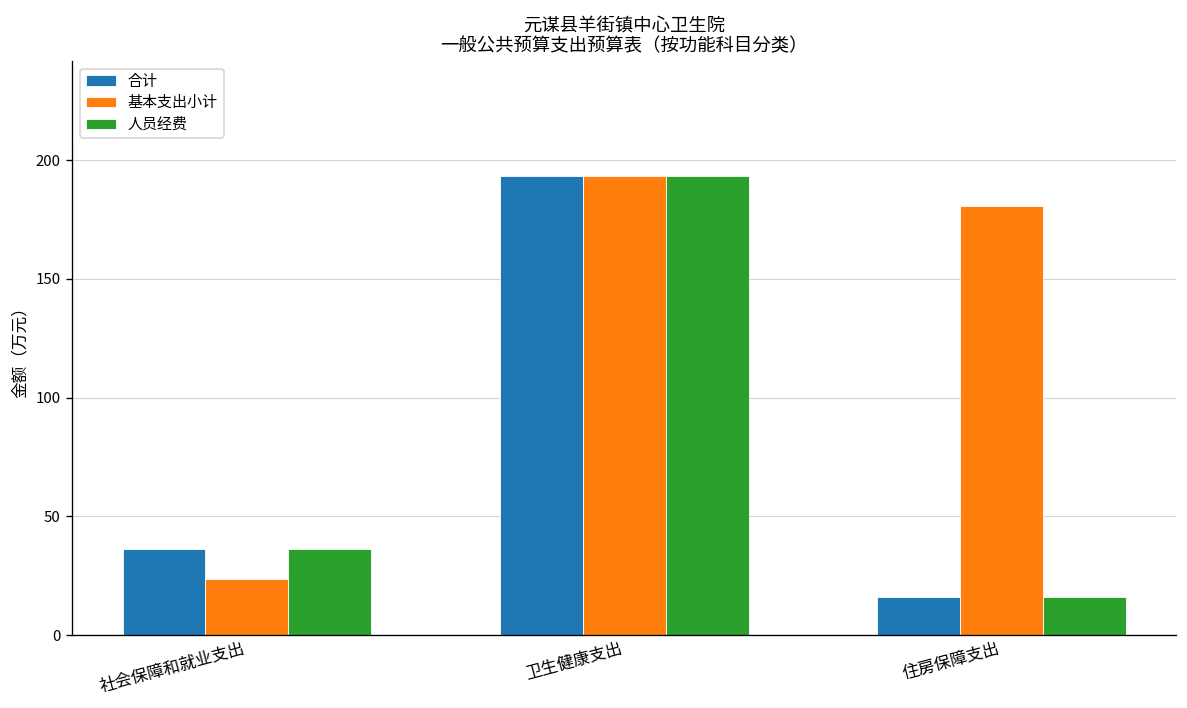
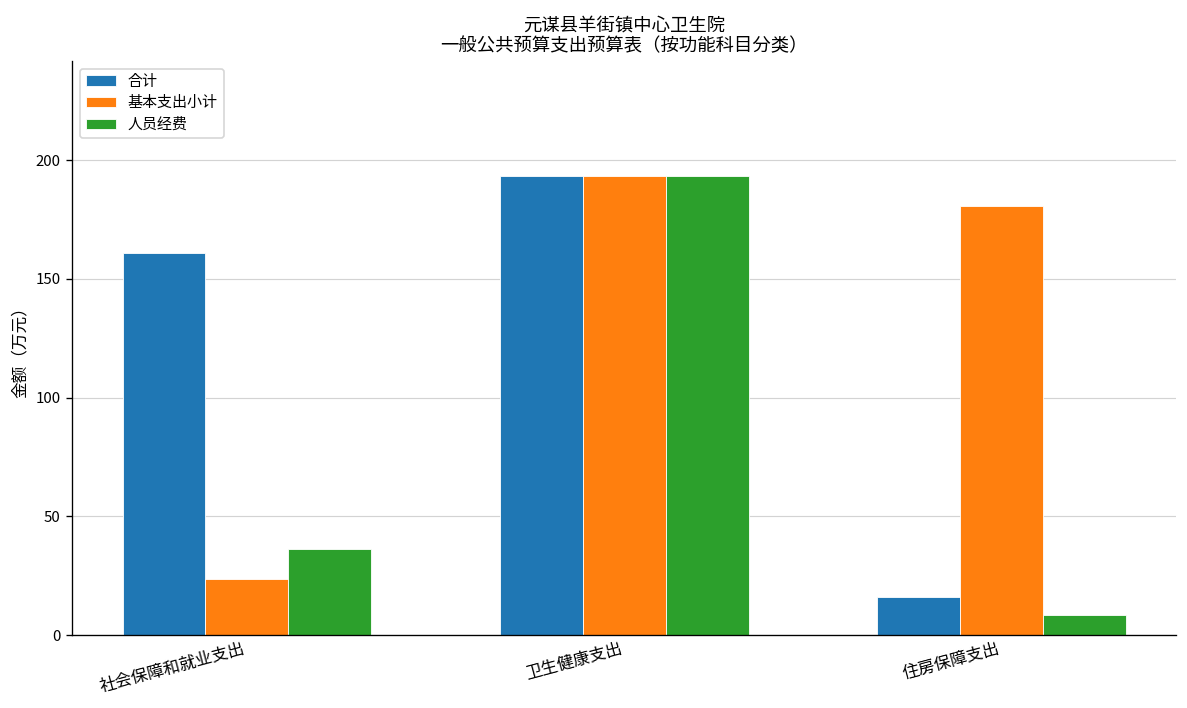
  {
    "合计": {
-     "社会保障和就业支出": 36,
+     "社会保障和就业支出": 161,
      "卫生健康支出": 193,
      "住房保障支出": 16
    },
    "基本支出小计": {
      "社会保障和就业支出": 24,
      "卫生健康支出": 193,
      "住房保障支出": 180
    },
    "人员经费": {
      "社会保障和就业支出": 36,
      "卫生健康支出": 193,
-     "住房保障支出": 16
+     "住房保障支出": 8
    }
  }
